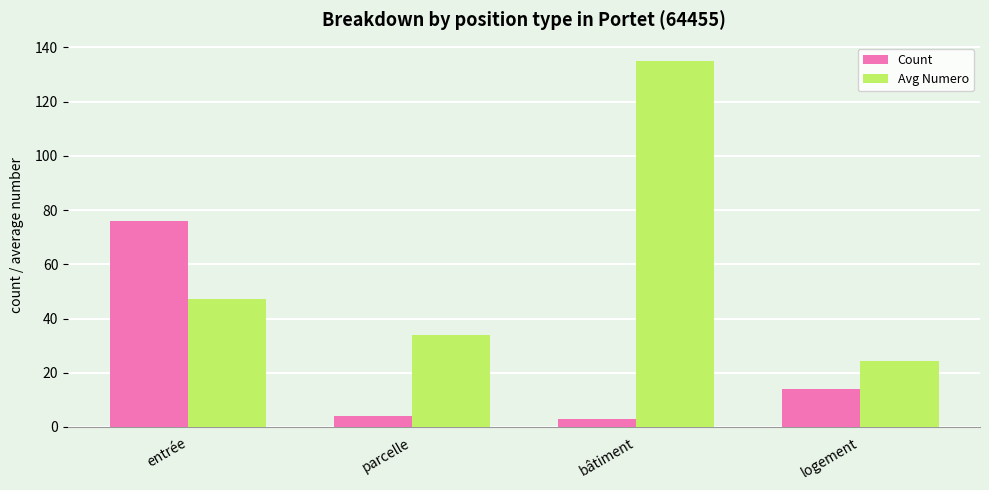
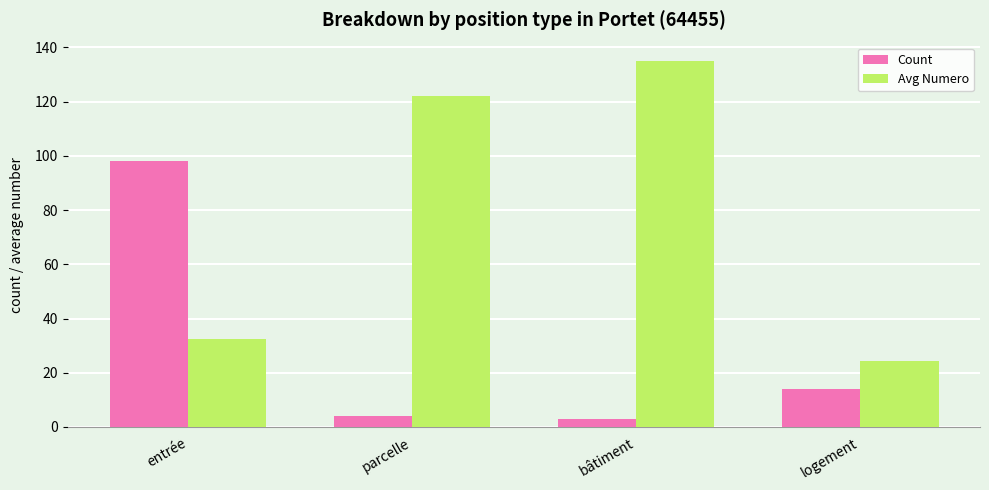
  {
    "Count": {
-     "entrée": 76,
+     "entrée": 98,
      "parcelle": 4,
      "bâtiment": 3,
      "logement": 14
    },
    "Avg Numero": {
-     "entrée": 47,
-     "parcelle": 34,
+     "entrée": 33,
+     "parcelle": 122,
      "bâtiment": 135,
      "logement": 25
    }
  }
